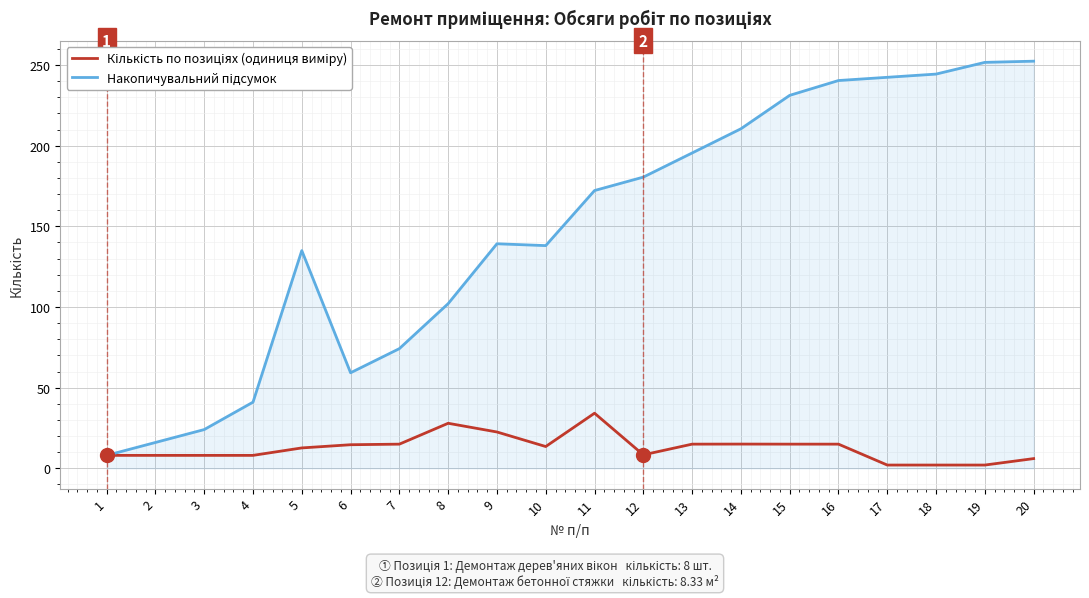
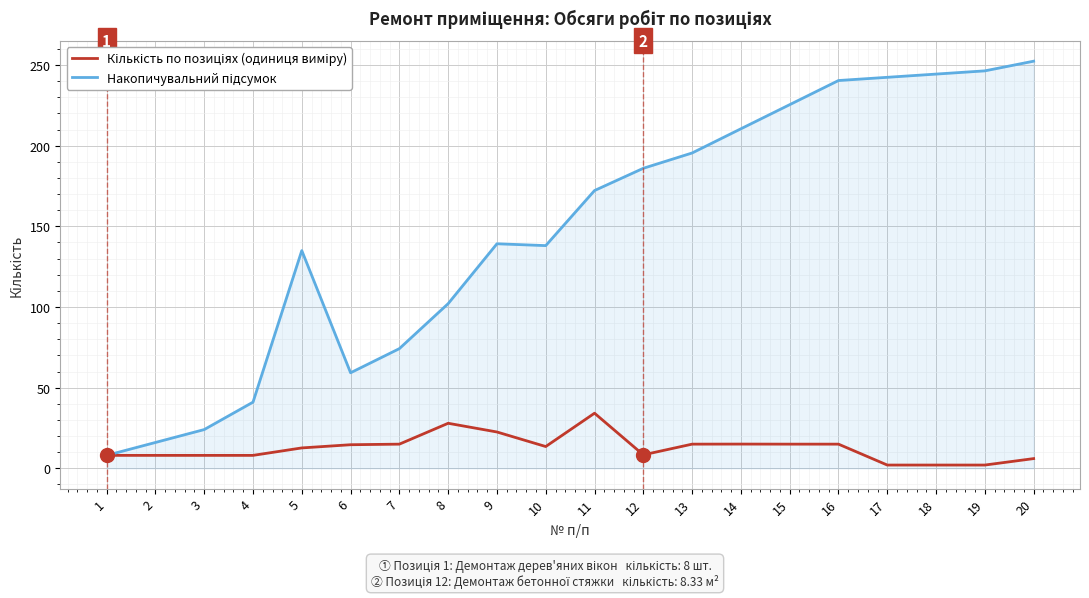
  {
    "Накопичувальний підсумок": {
      "2": 16,
      "3": 24,
      "4": 41,
      "5": 135,
      "6": 59,
      "7": 74,
      "8": 102,
      "9": 139,
      "10": 138,
      "11": 172,
-     "12": 181,
+     "12": 186,
      "13": 195,
      "14": 210,
-     "15": 231,
+     "15": 225,
      "16": 240,
      "17": 242,
      "18": 244,
-     "19": 252,
+     "19": 246,
      "20": 252
    }
  }
